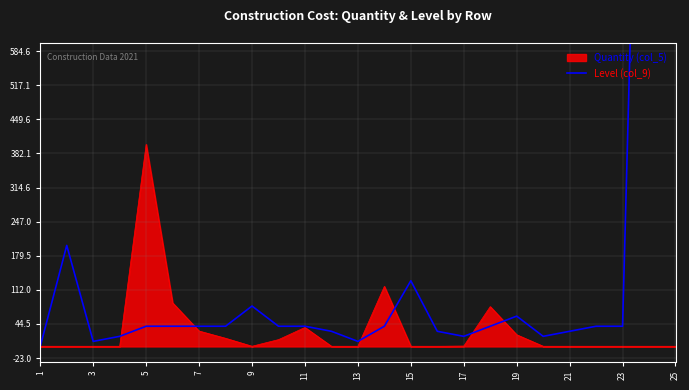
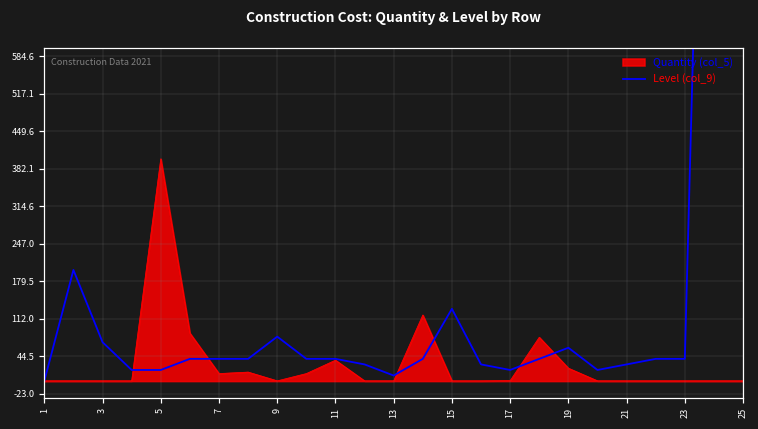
  {
    "Quantity (col_5)": {
      "3": 0,
      "5": 400,
-     "7": 30,
+     "7": 10,
      "9": 0,
      "13": 0,
      "15": 0,
      "17": 0,
      "19": 20,
      "21": 0,
      "23": 0,
      "25": 0
    },
    "Level (col_9)": {
-     "3": 10,
-     "5": 40,
+     "3": 70,
+     "5": 20,
      "7": 40,
      "9": 80,
      "13": 10,
      "15": 130,
      "17": 20,
      "19": 60,
      "21": 30,
      "23": 40
    }
  }
